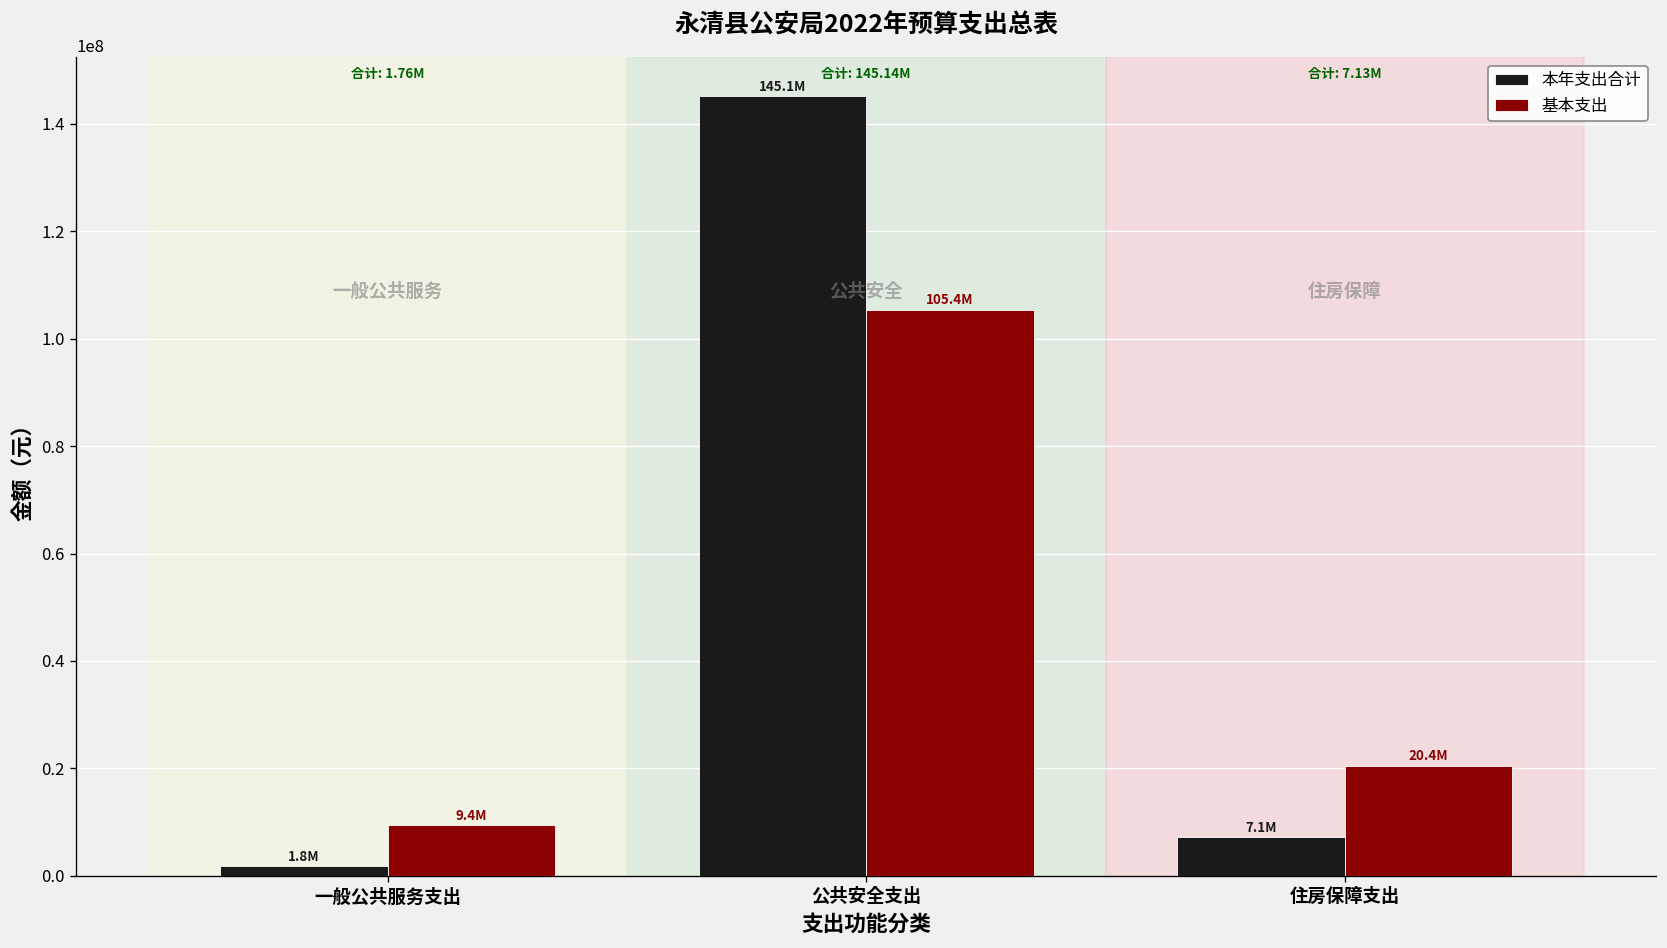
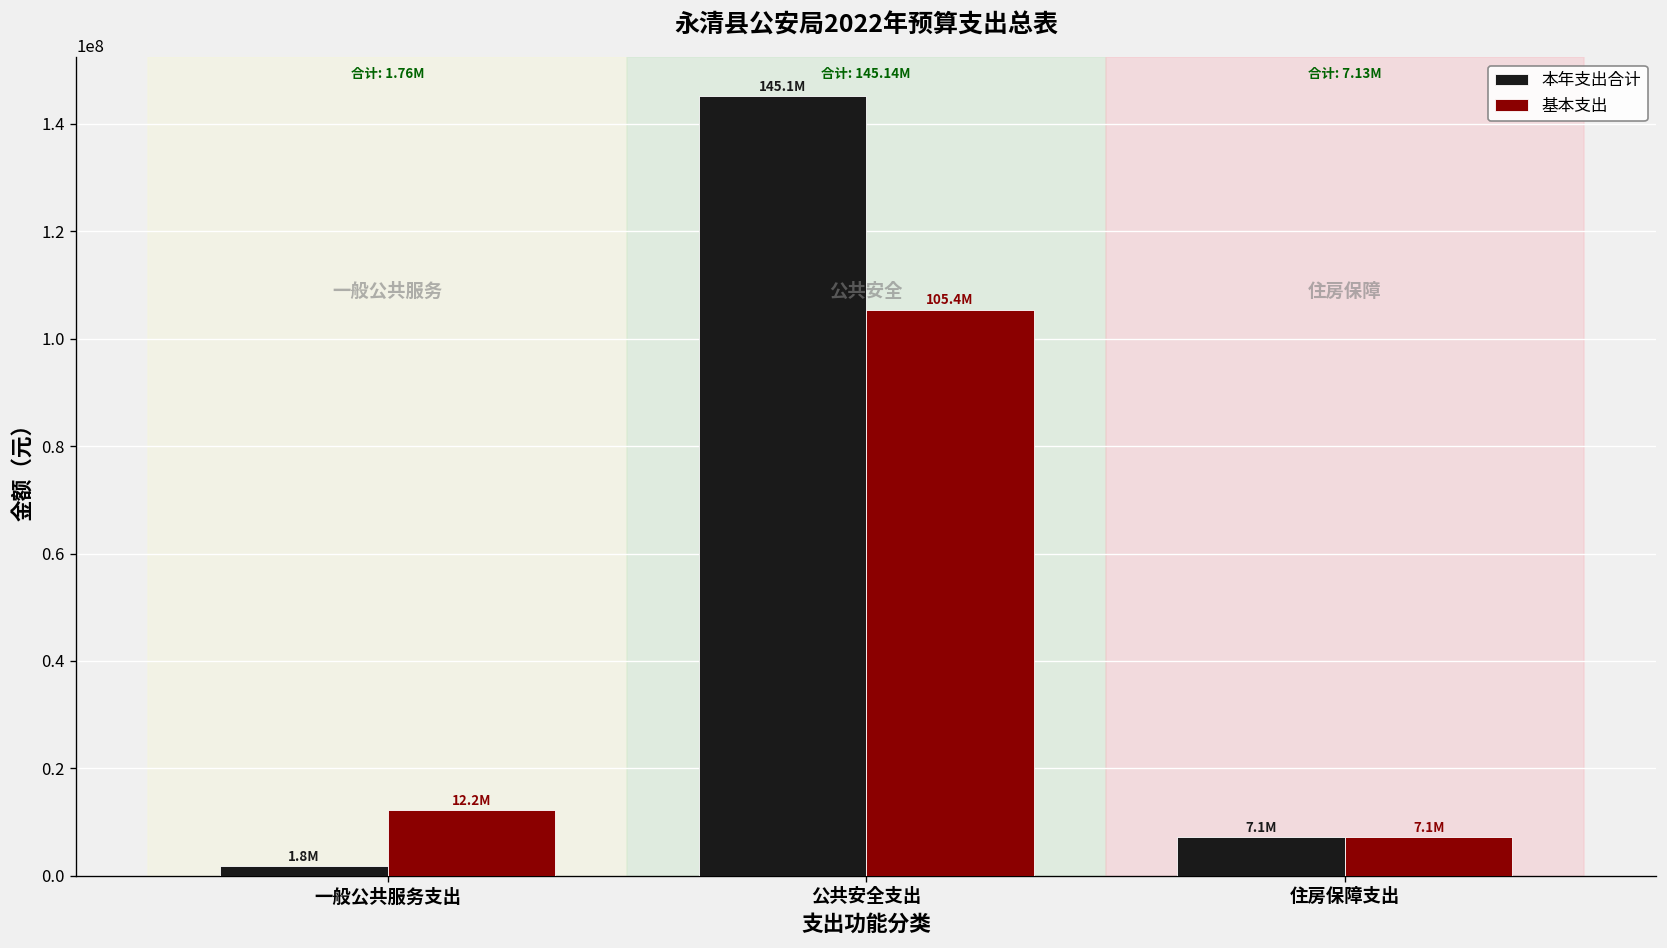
  {
    "本年支出合计": {
      "一般公共服务支出": "1.8M",
      "公共安全支出": "145.1M",
      "住房保障支出": "7.1M"
    },
    "基本支出": {
-     "一般公共服务支出": "9.4M",
+     "一般公共服务支出": "12.2M",
      "公共安全支出": "105.4M",
-     "住房保障支出": "20.4M"
+     "住房保障支出": "7.1M"
    }
  }
